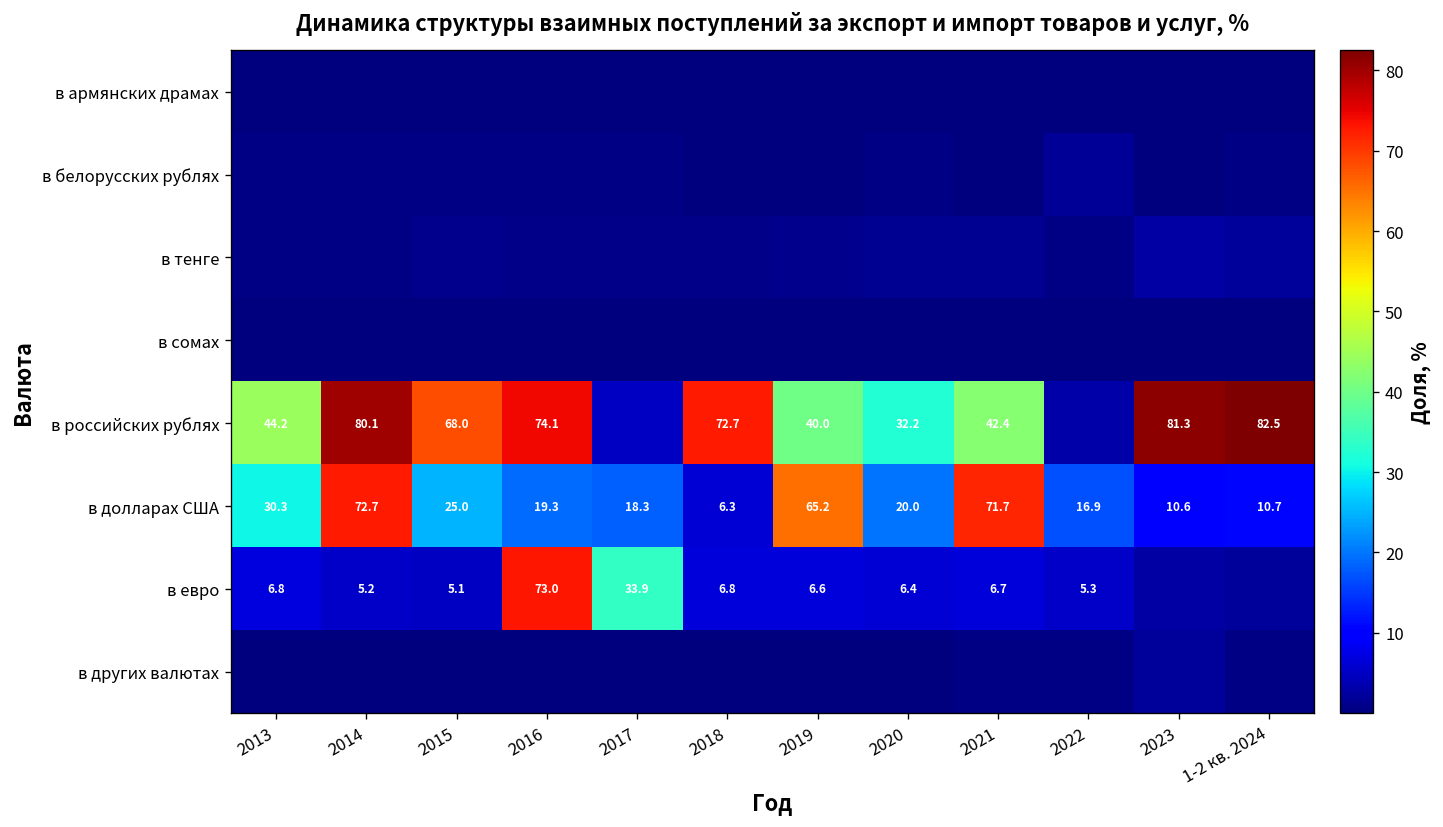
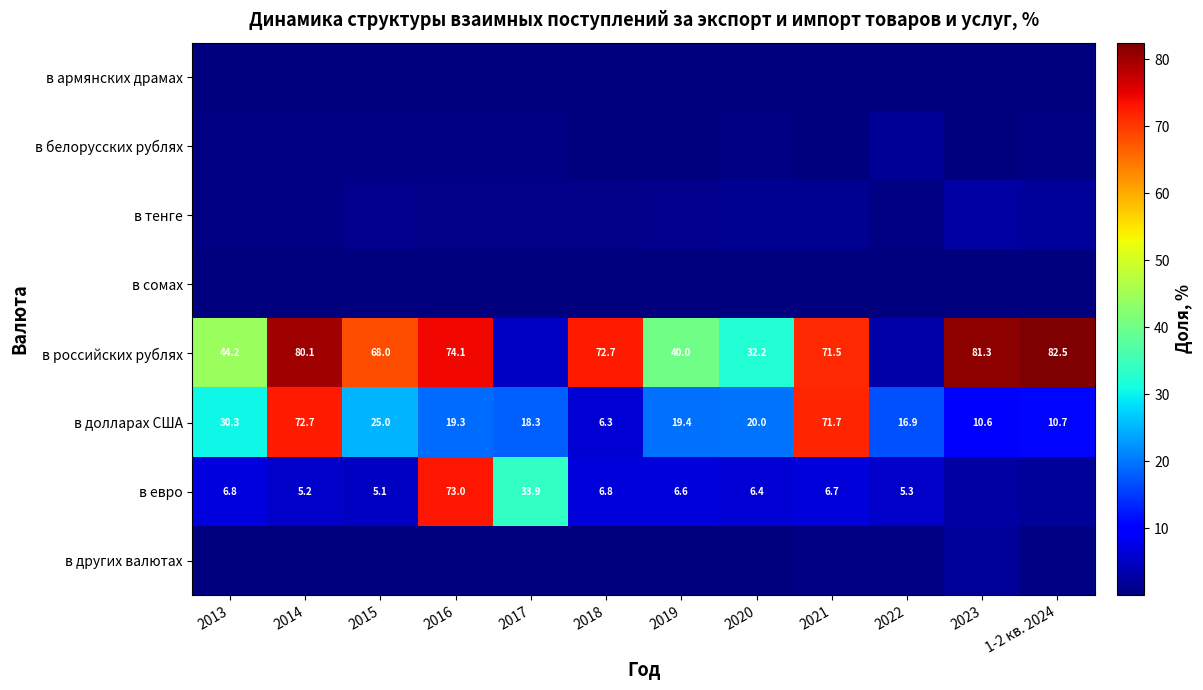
  {
    "в российских рублях": {
      "2013": 44.2,
      "2014": 80.1,
      "2015": 68.0,
      "2016": 74.1,
      "2018": 72.7,
      "2019": 40.0,
      "2020": 32.2,
-     "2021": 42.4,
+     "2021": 71.5,
      "2023": 81.3,
      "1-2 кв. 2024": 82.5
    },
    "в долларах США": {
      "2013": 30.3,
      "2014": 72.7,
      "2015": 25.0,
      "2016": 19.3,
      "2017": 18.3,
      "2018": 6.3,
-     "2019": 65.2,
+     "2019": 19.4,
      "2020": 20.0,
      "2021": 71.7,
      "2022": 16.9,
      "2023": 10.6,
      "1-2 кв. 2024": 10.7
    },
    "в евро": {
      "2013": 6.8,
      "2014": 5.2,
      "2015": 5.1,
      "2016": 73.0,
      "2017": 33.9,
      "2018": 6.8,
      "2019": 6.6,
      "2020": 6.4,
      "2021": 6.7,
      "2022": 5.3
    }
  }
